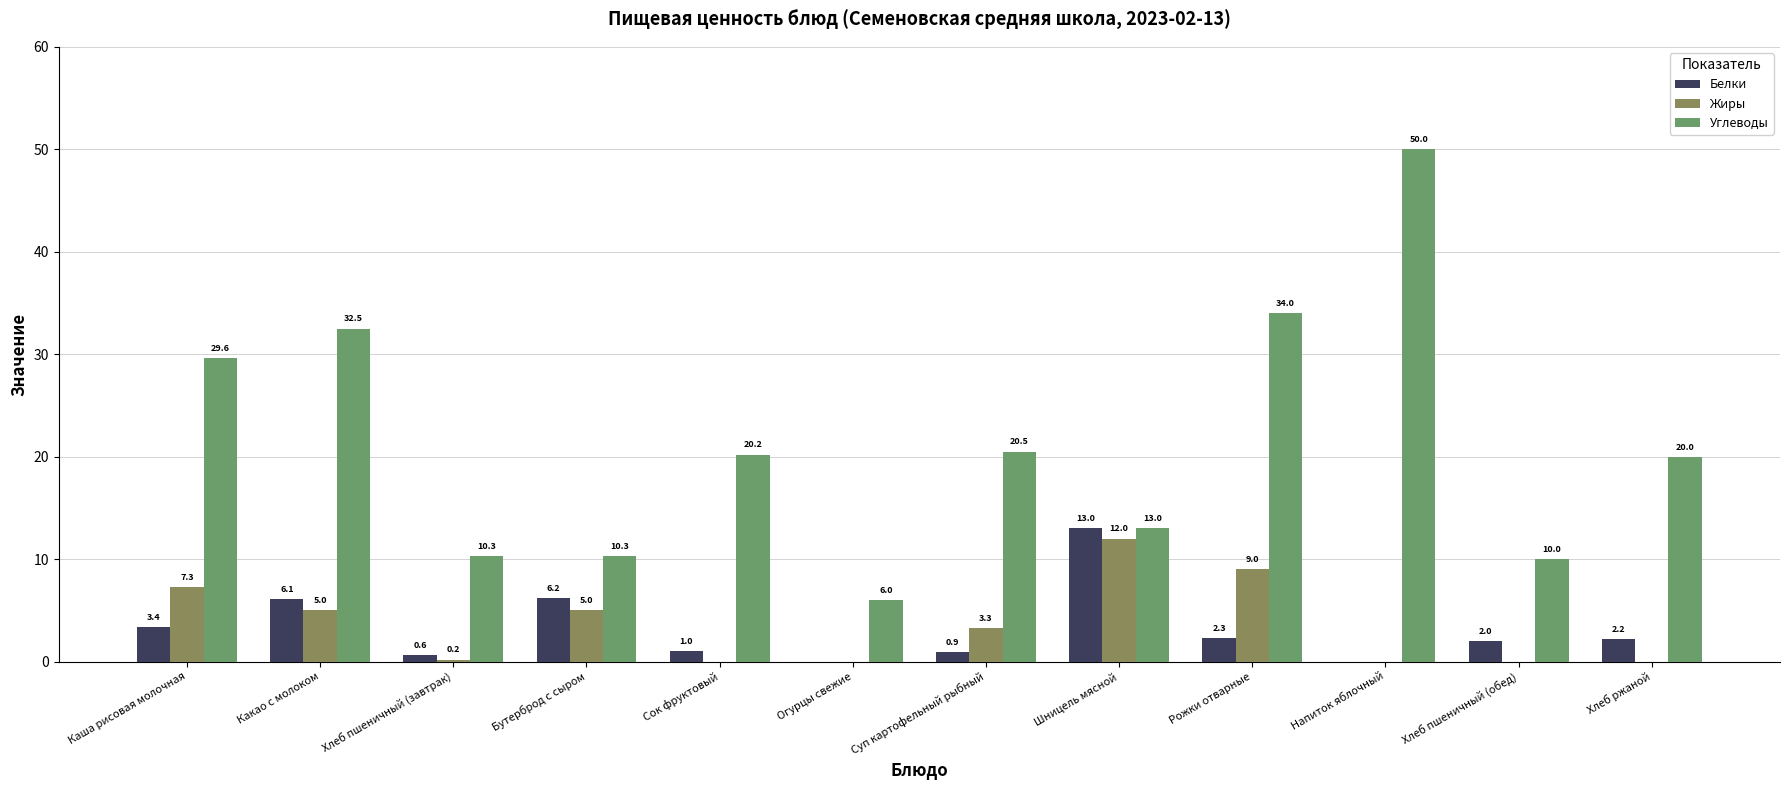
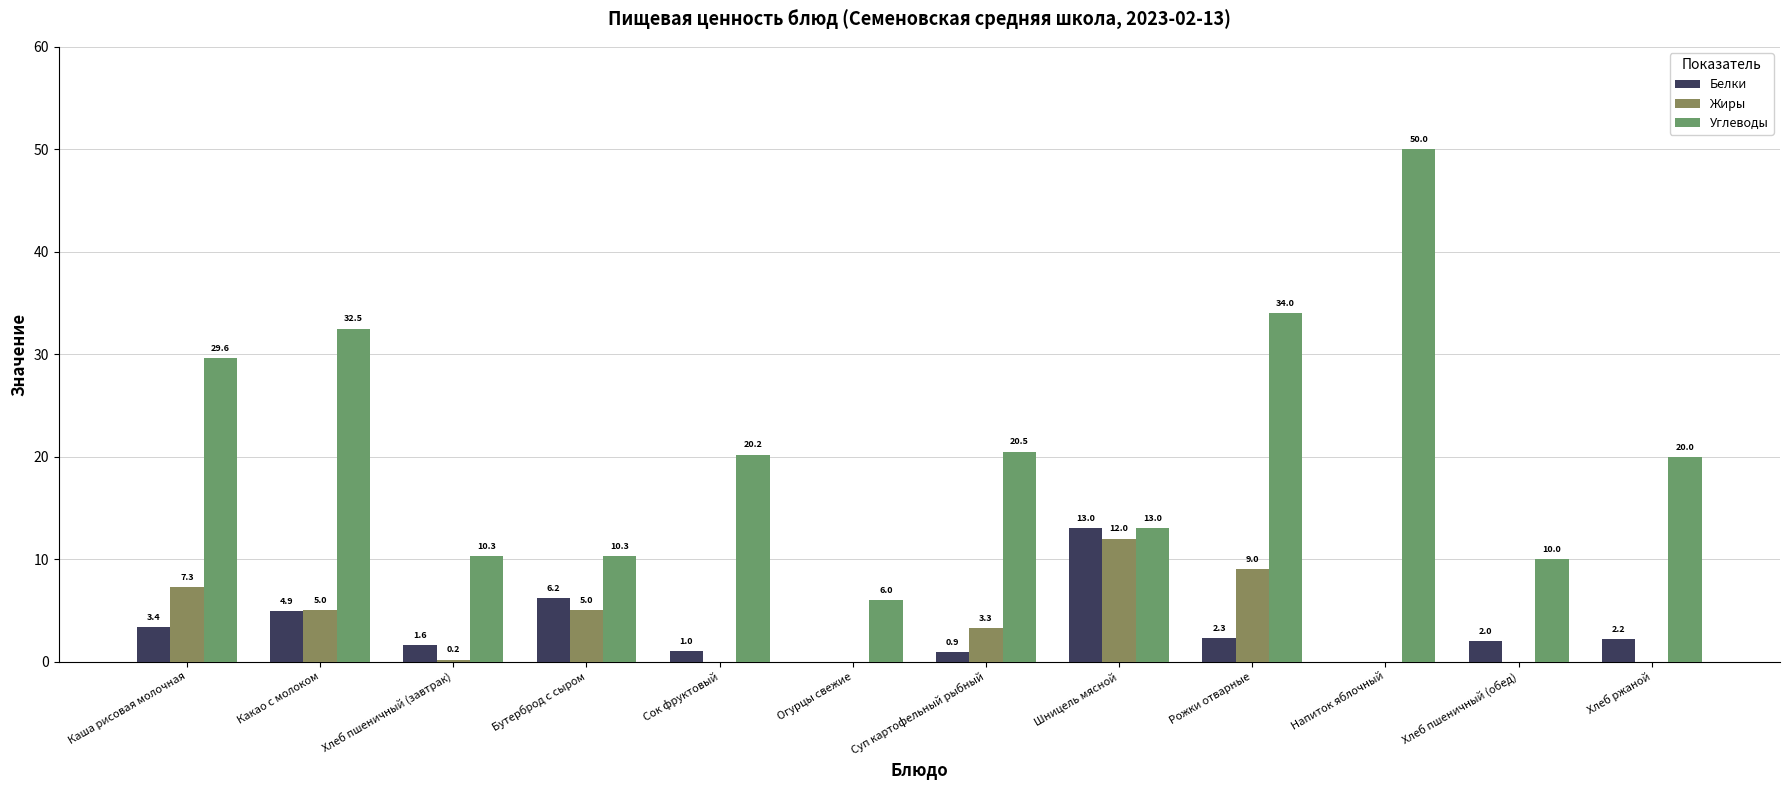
  {
    "Белки": {
      "Каша рисовая молочная": 3.4,
-     "Какао с молоком": 6.1,
-     "Хлеб пшеничный (завтрак)": 0.6,
+     "Какао с молоком": 4.9,
+     "Хлеб пшеничный (завтрак)": 1.6,
      "Бутерброд с сыром": 6.2,
      "Сок фруктовый": 1.0,
      "Суп картофельный рыбный": 0.9,
      "Шницель мясной": 13.0,
      "Рожки отварные": 2.3,
      "Хлеб пшеничный (обед)": 2.0,
      "Хлеб ржаной": 2.2
    }
  }
